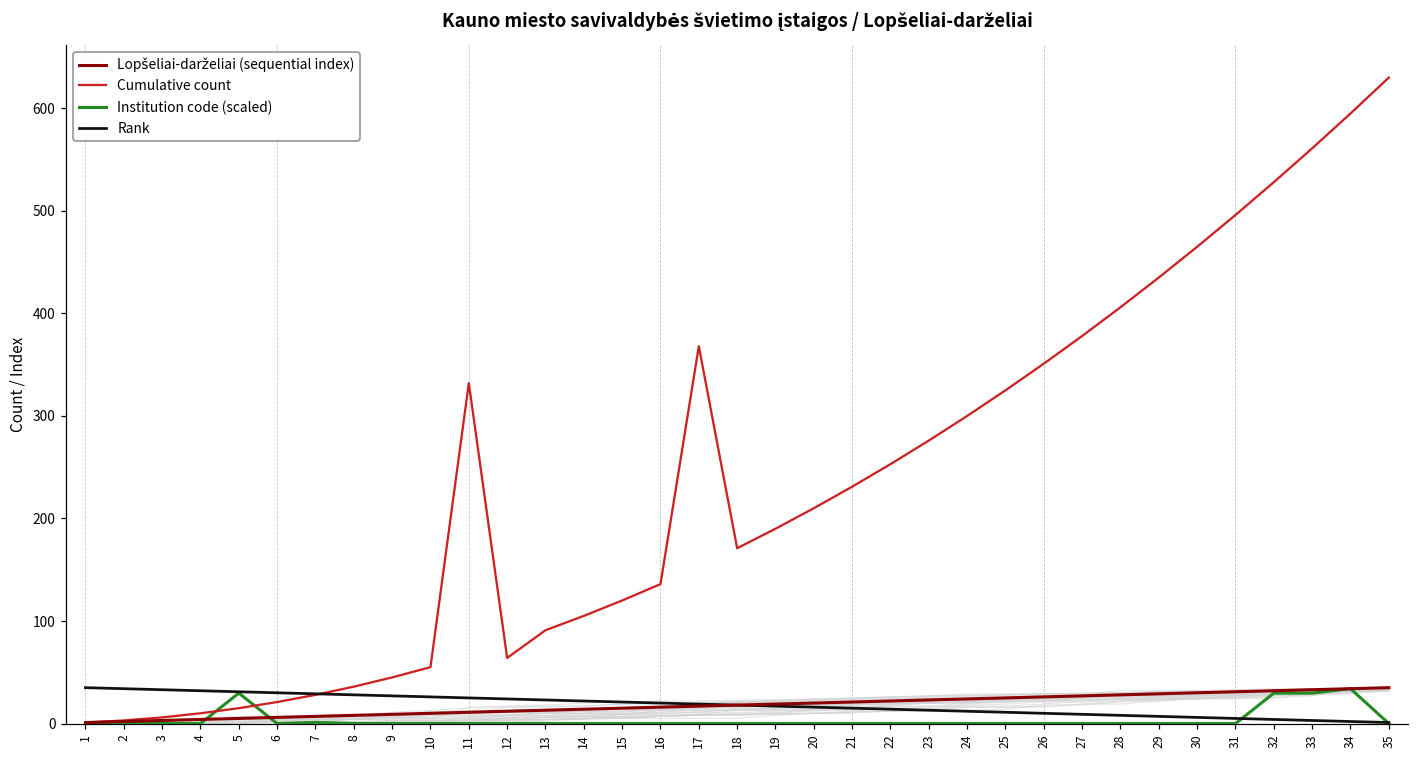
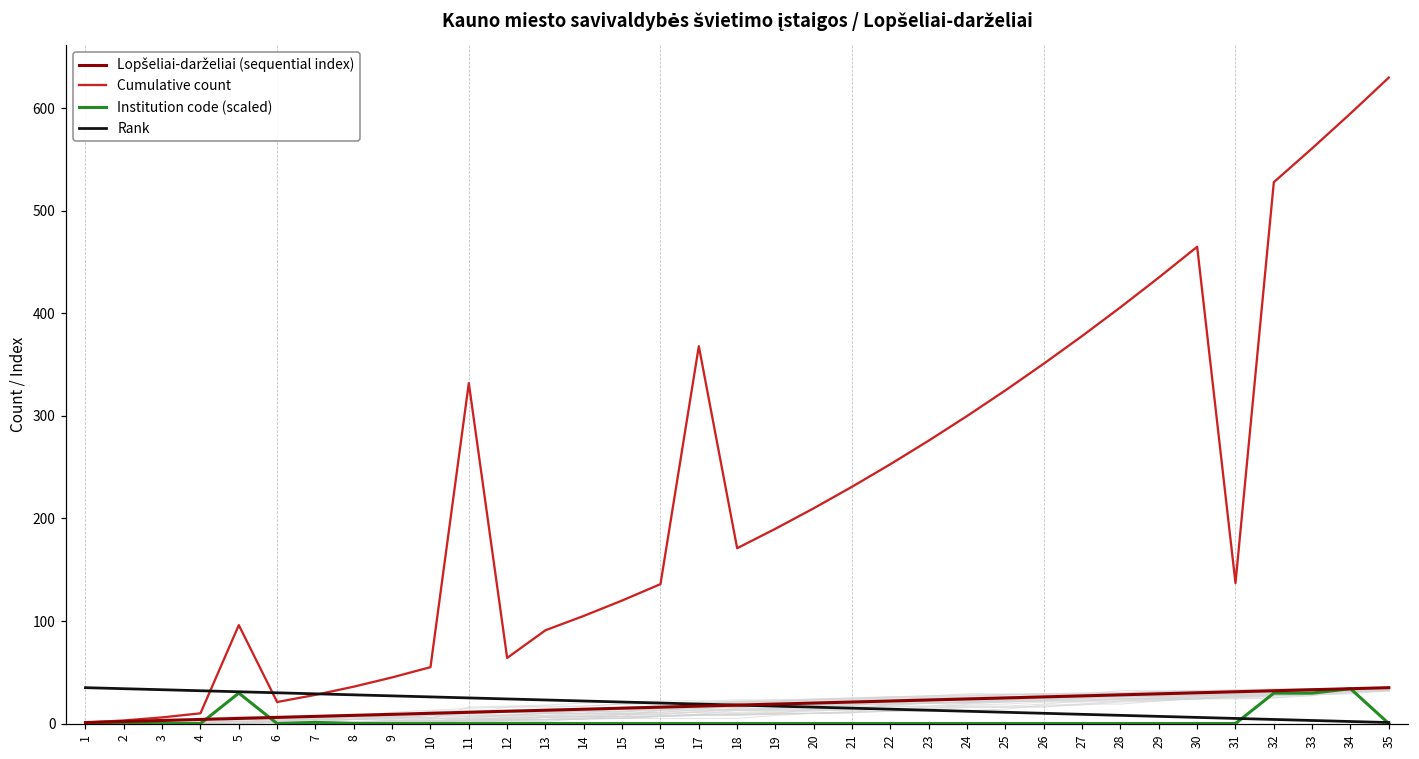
  {
    "Cumulative count": {
      "4": 10,
-     "5": 20,
+     "5": 100,
      "6": 20,
      "8": 40,
      "9": 50,
      "10": 60,
      "11": 330,
      "12": 60,
      "13": 90,
      "14": 110,
      "15": 120,
      "16": 140,
      "17": 370,
      "18": 170,
      "19": 190,
      "20": 210,
      "21": 230,
      "22": 250,
      "23": 280,
      "24": 300,
      "25": 330,
      "26": 350,
      "27": 380,
      "28": 410,
      "29": 440,
      "30": 470,
-     "31": 500,
+     "31": 140,
      "32": 530,
      "33": 560,
      "34": 600,
      "35": 630
    },
    "Institution code (scaled)": {
      "14": 0,
      "15": 0,
      "16": 0,
      "17": 0,
      "18": 0,
      "19": 0,
      "20": 0,
      "21": 0,
      "22": 0,
      "23": 0,
      "24": 0,
      "25": 0,
      "26": 0,
      "27": 0,
      "28": 0,
      "29": 0,
      "30": 0,
      "31": 0
    },
    "Rank": {
      "1": 40,
      "2": 30,
      "3": 30,
      "4": 30,
      "6": 30,
      "8": 30,
      "9": 30,
      "10": 30,
      "11": 30,
      "12": 20,
      "13": 20,
      "25": 10,
      "26": 10,
      "27": 10,
      "28": 10,
      "29": 10,
      "30": 10,
      "31": 10,
      "32": 0,
      "33": 0,
      "34": 0
    }
  }
